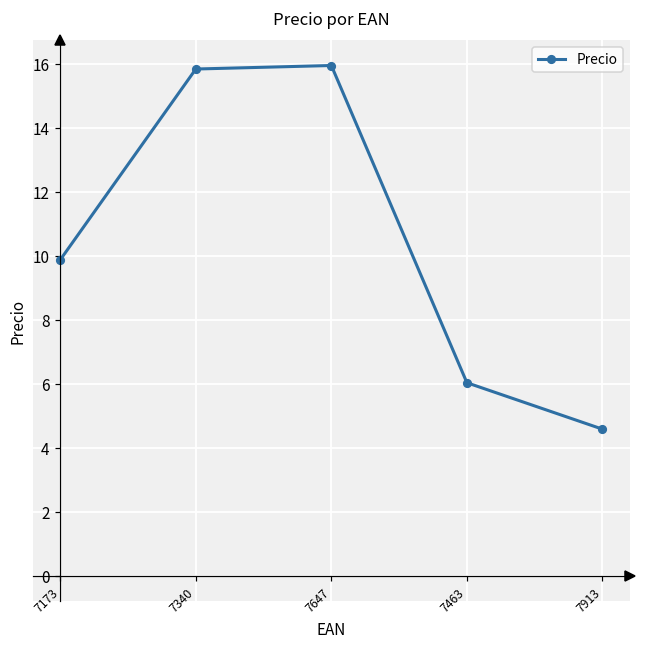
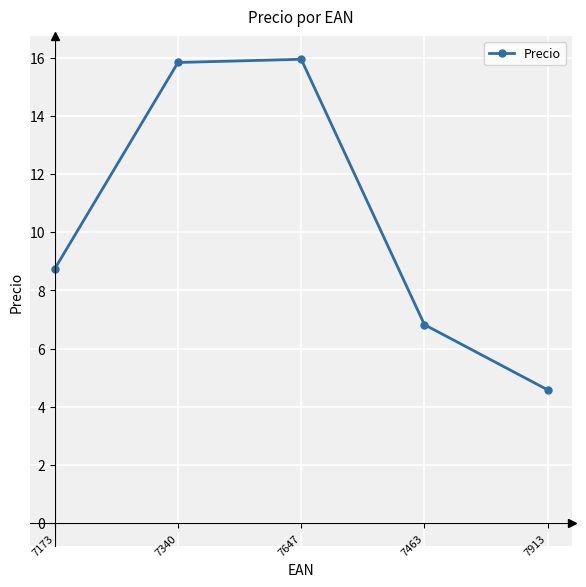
  {
-   "7173": 9.9,
+   "7173": 8.7,
    "7340": 15.8,
    "7647": 15.9,
-   "7463": 6.0,
+   "7463": 6.8,
    "7913": 4.6
  }
